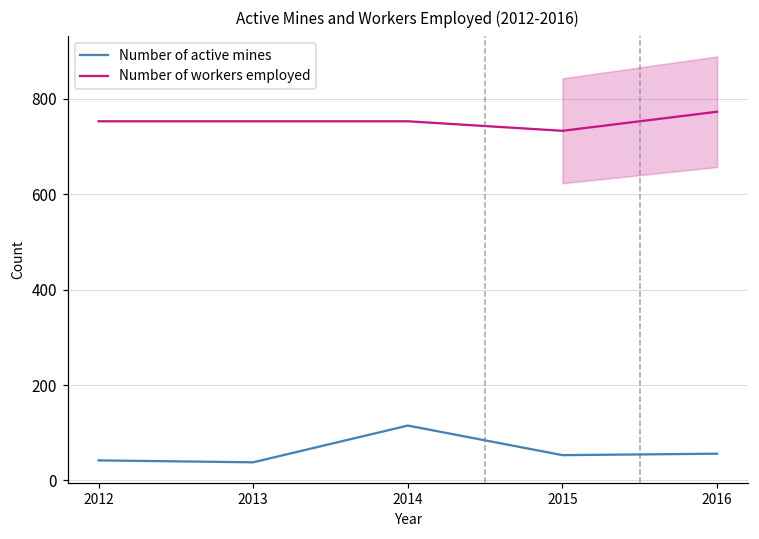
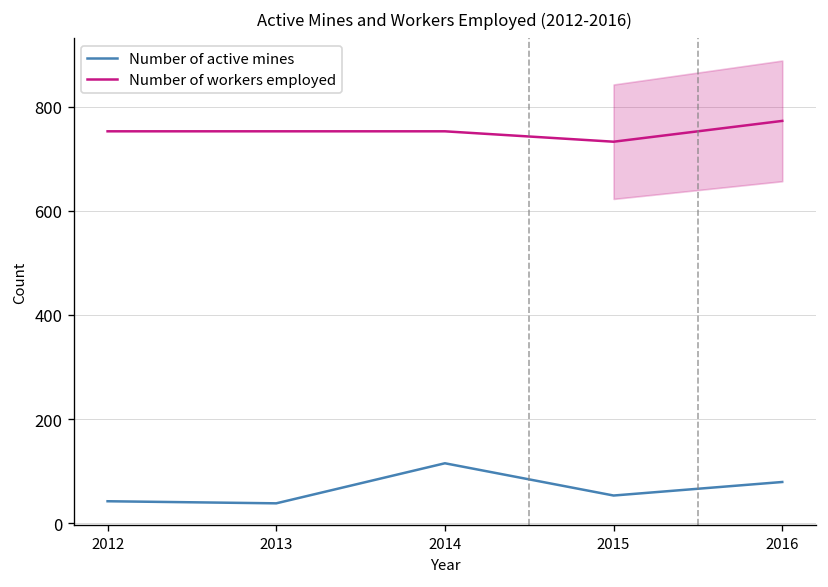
  {
    "Number of active mines": {
      "2012": 40,
      "2013": 40,
      "2014": 120,
      "2015": 50,
-     "2016": 60
+     "2016": 80
    }
  }
